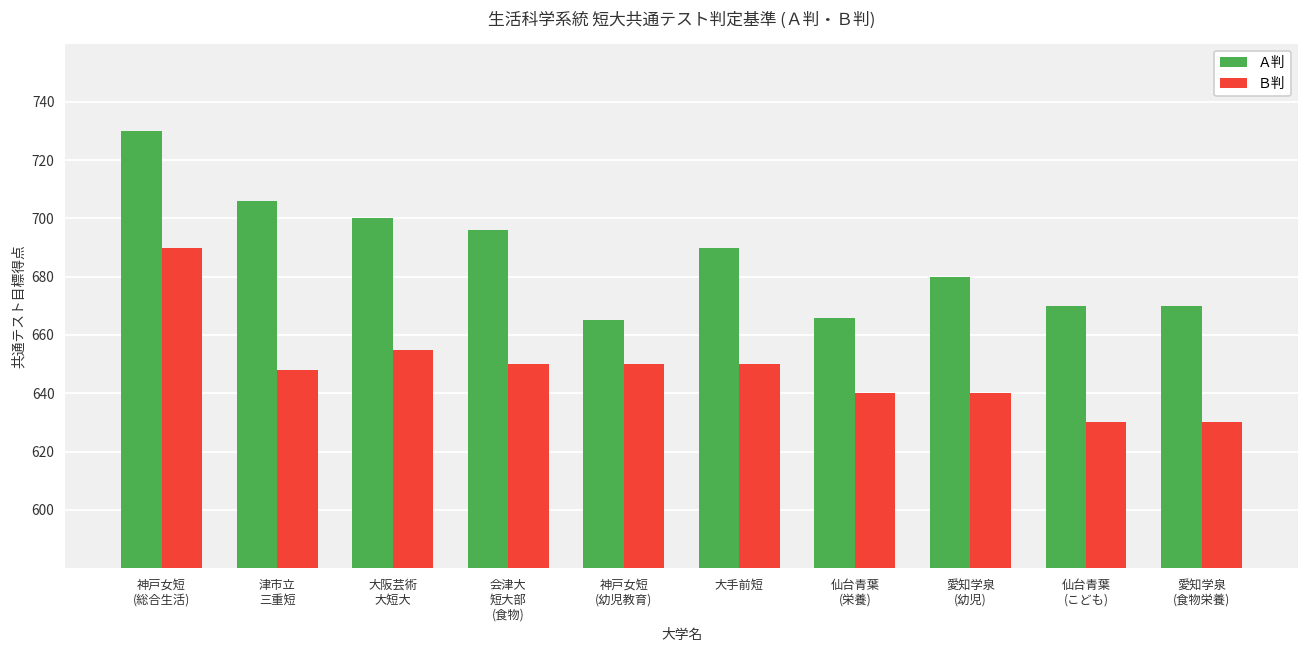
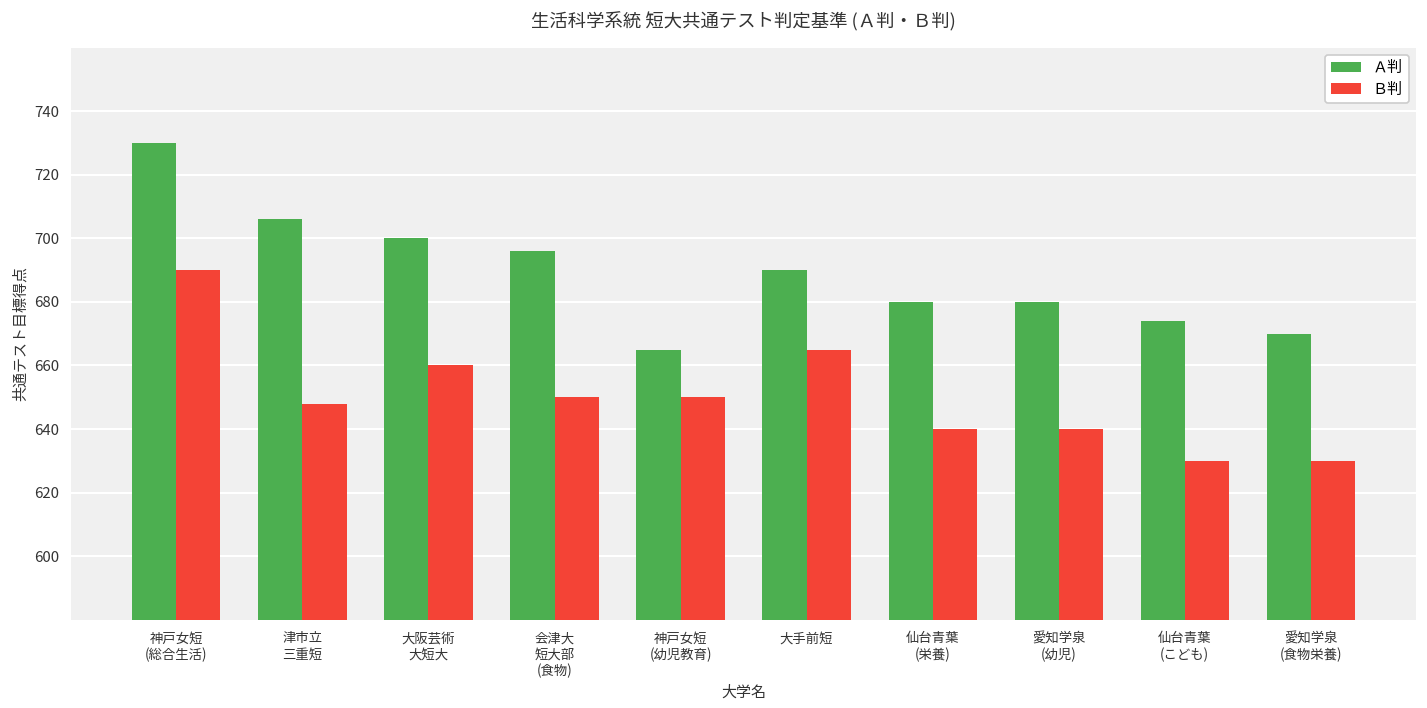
  {
    "Ａ判": {
      "神戸女短 (総合生活)": 730,
      "津市立 三重短": 706,
      "大阪芸術 大短大": 700,
      "会津大 短大部 (食物)": 696,
      "神戸女短 (幼児教育)": 665,
      "大手前短": 690,
-     "仙台青葉 (栄養)": 666,
+     "仙台青葉 (栄養)": 680,
      "愛知学泉 (幼児)": 680,
-     "仙台青葉 (こども)": 670,
+     "仙台青葉 (こども)": 674,
      "愛知学泉 (食物栄養)": 670
    },
    "Ｂ判": {
      "神戸女短 (総合生活)": 690,
      "津市立 三重短": 648,
-     "大阪芸術 大短大": 655,
+     "大阪芸術 大短大": 660,
      "会津大 短大部 (食物)": 650,
      "神戸女短 (幼児教育)": 650,
-     "大手前短": 650,
+     "大手前短": 665,
      "仙台青葉 (栄養)": 640,
      "愛知学泉 (幼児)": 640,
      "仙台青葉 (こども)": 630,
      "愛知学泉 (食物栄養)": 630
    }
  }
